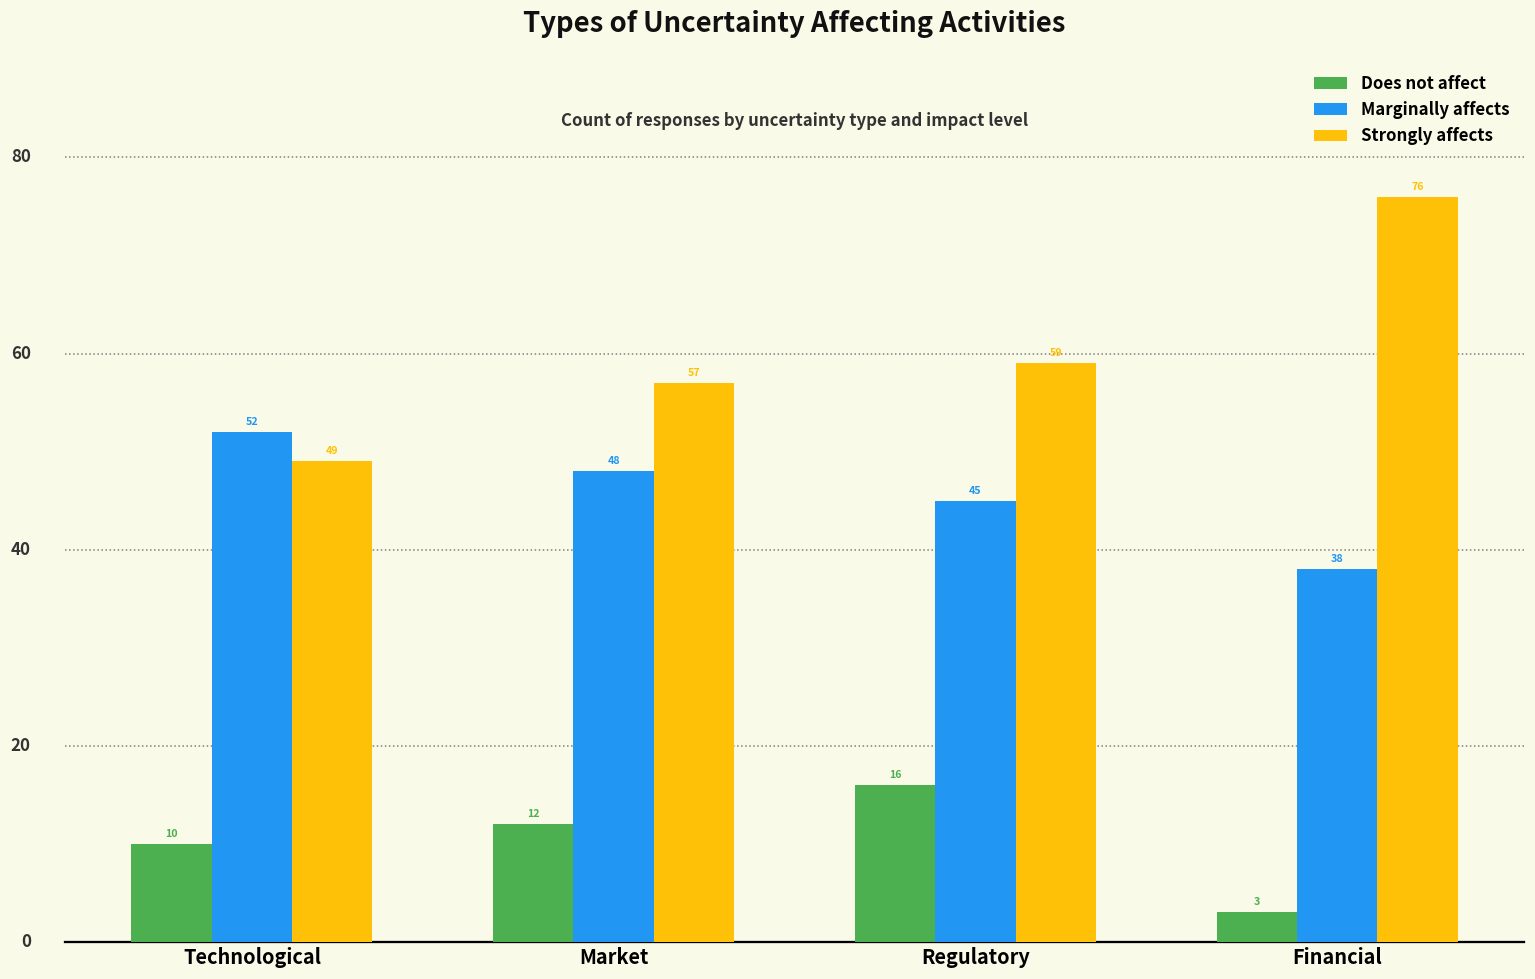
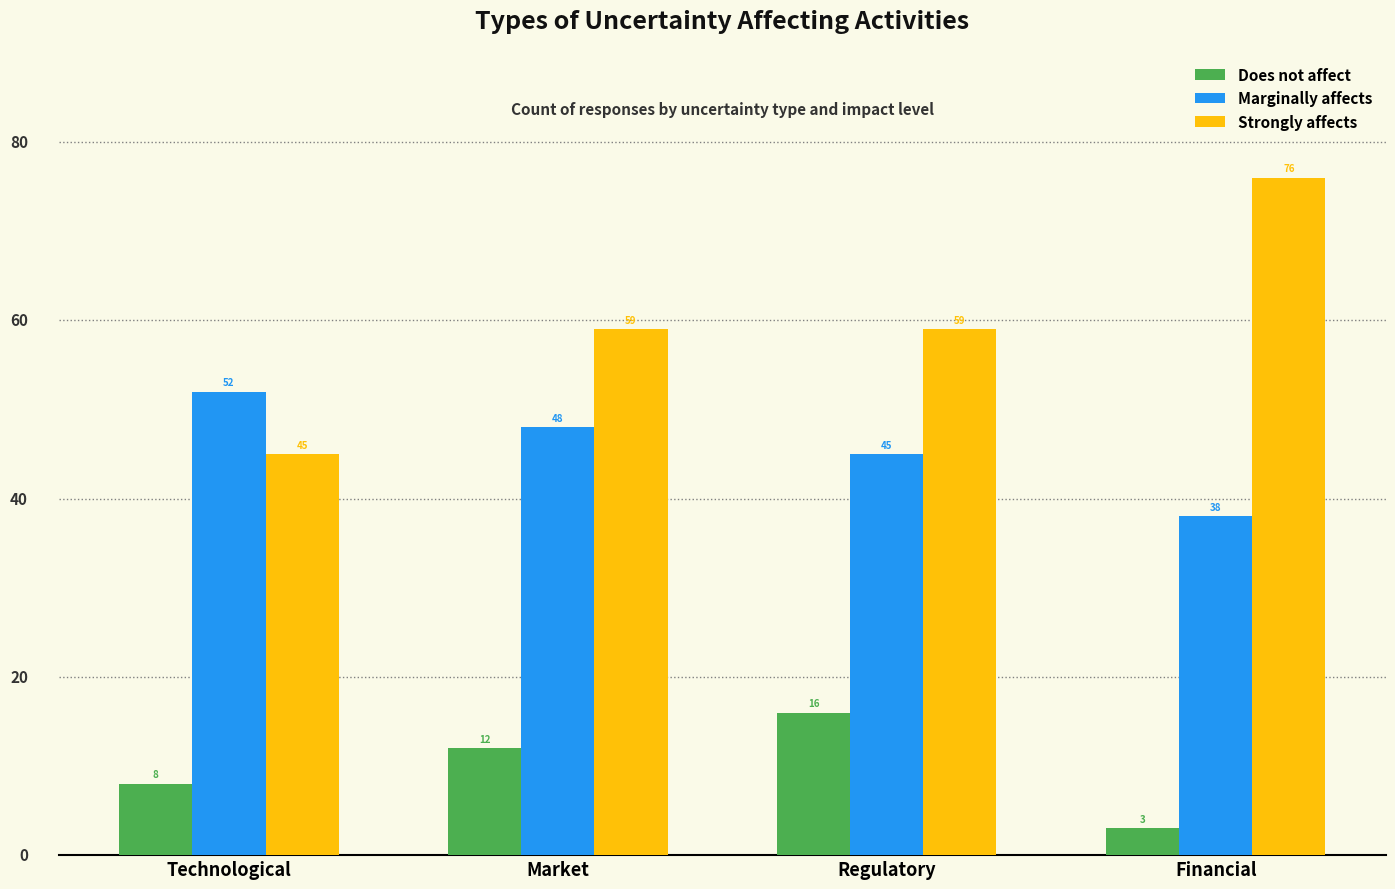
  {
    "Does not affect": {
-     "Technological": 10,
+     "Technological": 8,
      "Market": 12,
      "Regulatory": 16,
      "Financial": 3
    },
    "Marginally affects": {
      "Technological": 52,
      "Market": 48,
      "Regulatory": 45,
      "Financial": 38
    },
    "Strongly affects": {
-     "Technological": 49,
-     "Market": 57,
+     "Technological": 45,
+     "Market": 59,
      "Regulatory": 59,
      "Financial": 76
    }
  }
